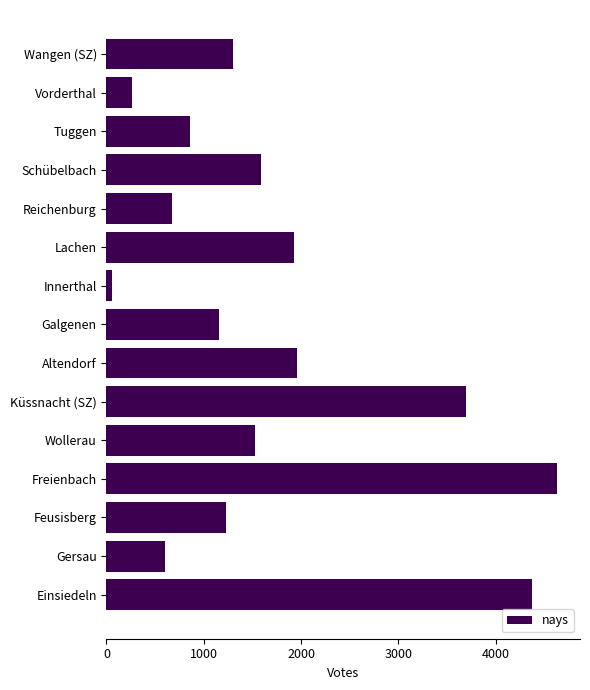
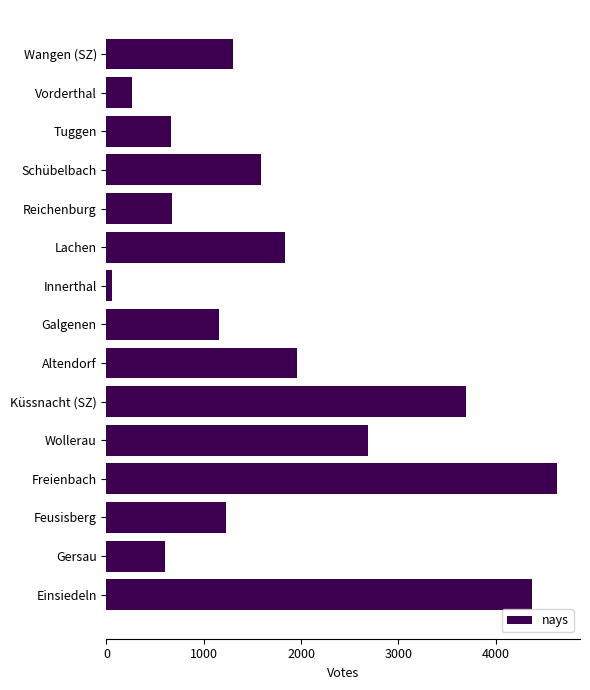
  {
    "Wangen (SZ)": 1300,
    "Vorderthal": 300,
-   "Tuggen": 900,
+   "Tuggen": 700,
    "Schübelbach": 1600,
    "Reichenburg": 700,
-   "Lachen": 1900,
+   "Lachen": 1800,
    "Innerthal": 100,
    "Galgenen": 1200,
    "Altendorf": 2000,
    "Küssnacht (SZ)": 3700,
-   "Wollerau": 1500,
+   "Wollerau": 2700,
    "Freienbach": 4600,
    "Feusisberg": 1200,
    "Gersau": 600,
    "Einsiedeln": 4400
  }
